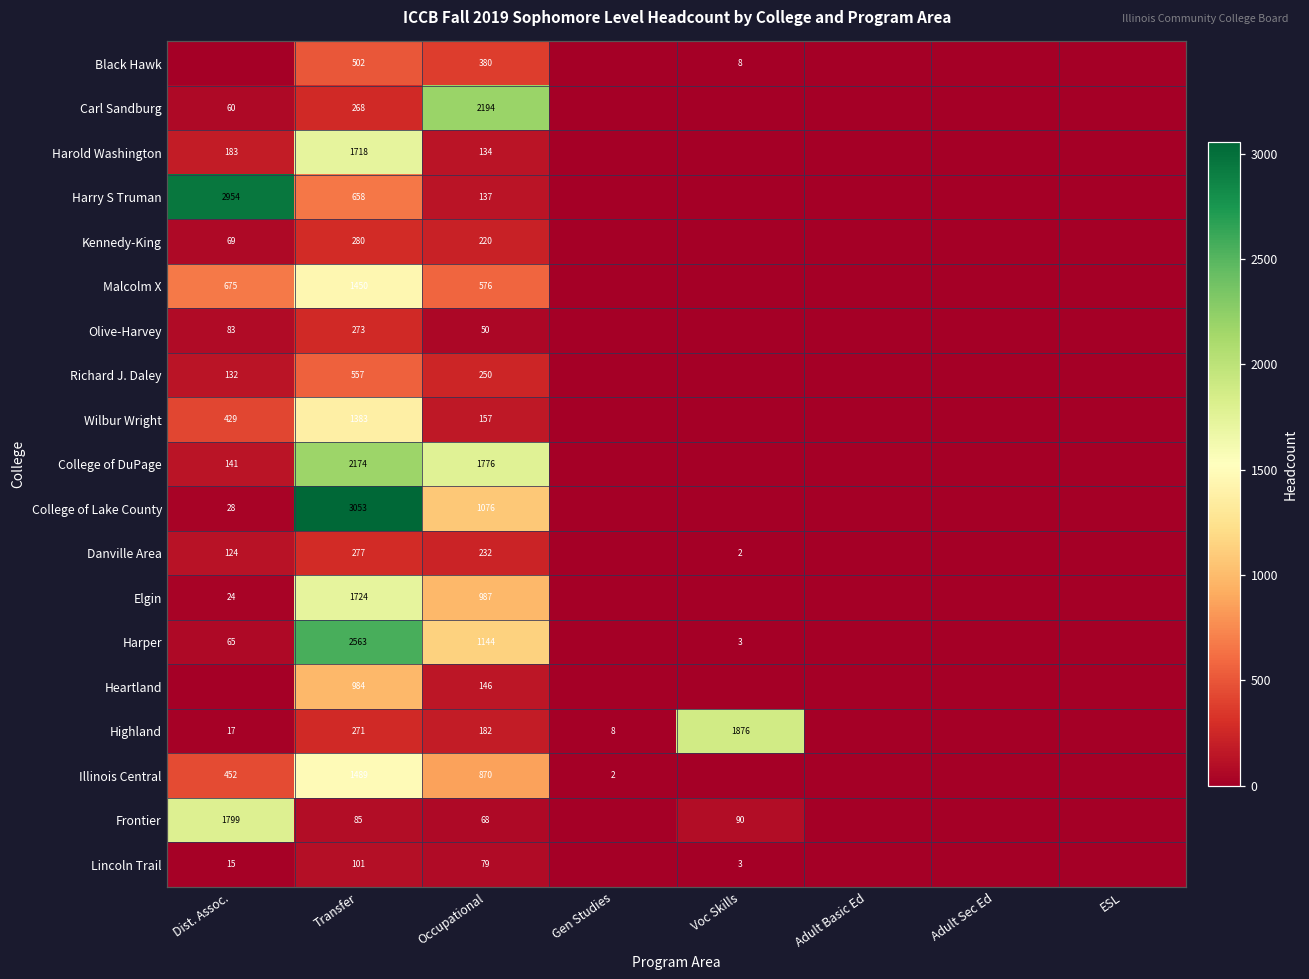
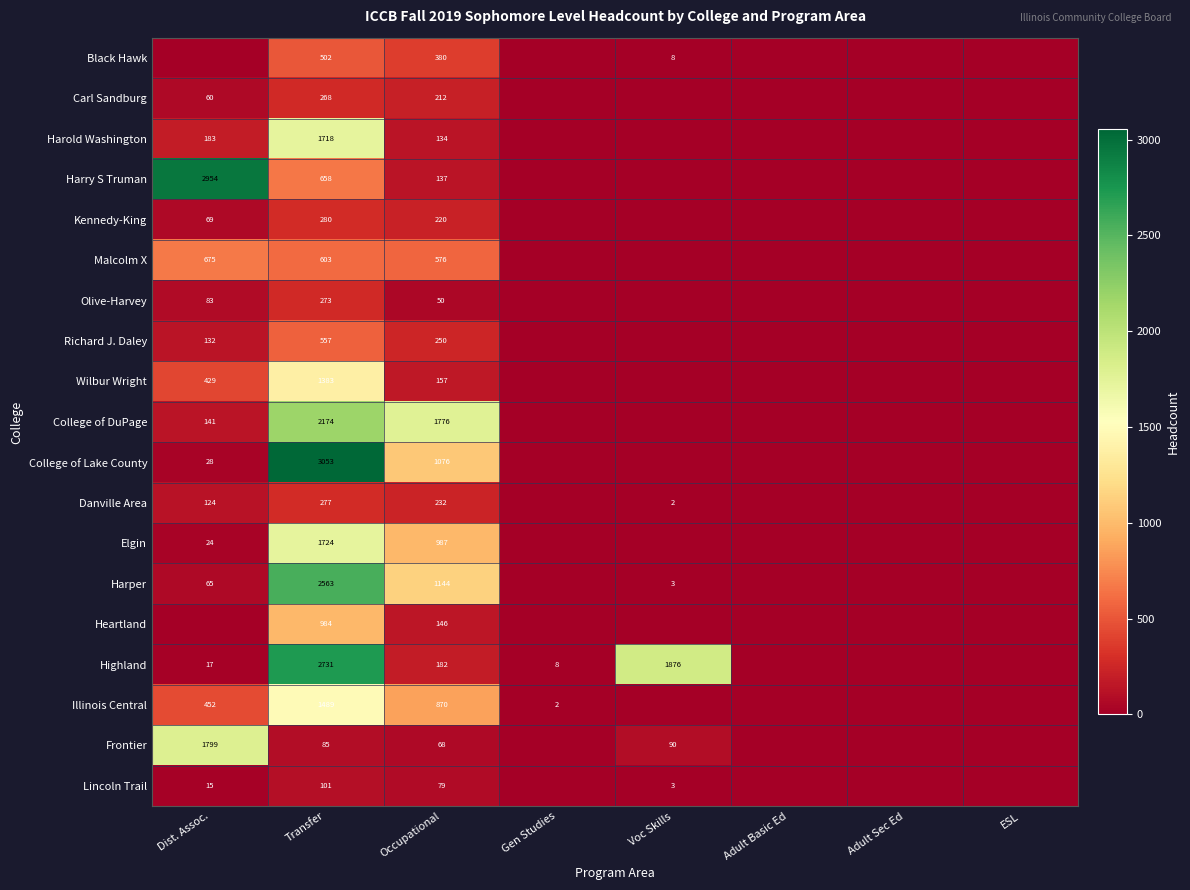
  {
    "Black Hawk": {
      "Transfer": 502,
      "Occupational": 380,
      "Voc Skills": 8
    },
    "Carl Sandburg": {
      "Dist. Assoc.": 60,
      "Transfer": 268,
-     "Occupational": 2194
+     "Occupational": 212
    },
    "Harold Washington": {
      "Dist. Assoc.": 183,
      "Transfer": 1718,
      "Occupational": 134
    },
    "Harry S Truman": {
      "Dist. Assoc.": 2954,
      "Transfer": 658,
      "Occupational": 137
    },
    "Kennedy-King": {
      "Dist. Assoc.": 69,
      "Transfer": 280,
      "Occupational": 220
    },
    "Malcolm X": {
      "Dist. Assoc.": 675,
-     "Transfer": 1450,
+     "Transfer": 603,
      "Occupational": 576
    },
    "Olive-Harvey": {
      "Dist. Assoc.": 83,
      "Transfer": 273,
      "Occupational": 50
    },
    "Richard J. Daley": {
      "Dist. Assoc.": 132,
      "Transfer": 557,
      "Occupational": 250
    },
    "Wilbur Wright": {
      "Dist. Assoc.": 429,
      "Transfer": 1383,
      "Occupational": 157
    },
    "College of DuPage": {
      "Dist. Assoc.": 141,
      "Transfer": 2174,
      "Occupational": 1776
    },
    "College of Lake County": {
      "Dist. Assoc.": 28,
      "Transfer": 3053,
      "Occupational": 1076
    },
    "Danville Area": {
      "Dist. Assoc.": 124,
      "Transfer": 277,
      "Occupational": 232,
      "Voc Skills": 2
    },
    "Elgin": {
      "Dist. Assoc.": 24,
      "Transfer": 1724,
      "Occupational": 987
    },
    "Harper": {
      "Dist. Assoc.": 65,
      "Transfer": 2563,
      "Occupational": 1144,
      "Voc Skills": 3
    },
    "Heartland": {
      "Transfer": 984,
      "Occupational": 146
    },
    "Highland": {
      "Dist. Assoc.": 17,
-     "Transfer": 271,
+     "Transfer": 2731,
      "Occupational": 182,
      "Gen Studies": 8,
      "Voc Skills": 1876
    },
    "Illinois Central": {
      "Dist. Assoc.": 452,
      "Transfer": 1489,
      "Occupational": 870,
      "Gen Studies": 2
    },
    "Frontier": {
      "Dist. Assoc.": 1799,
      "Transfer": 85,
      "Occupational": 68,
      "Voc Skills": 90
    },
    "Lincoln Trail": {
      "Dist. Assoc.": 15,
      "Transfer": 101,
      "Occupational": 79,
      "Voc Skills": 3
    }
  }
